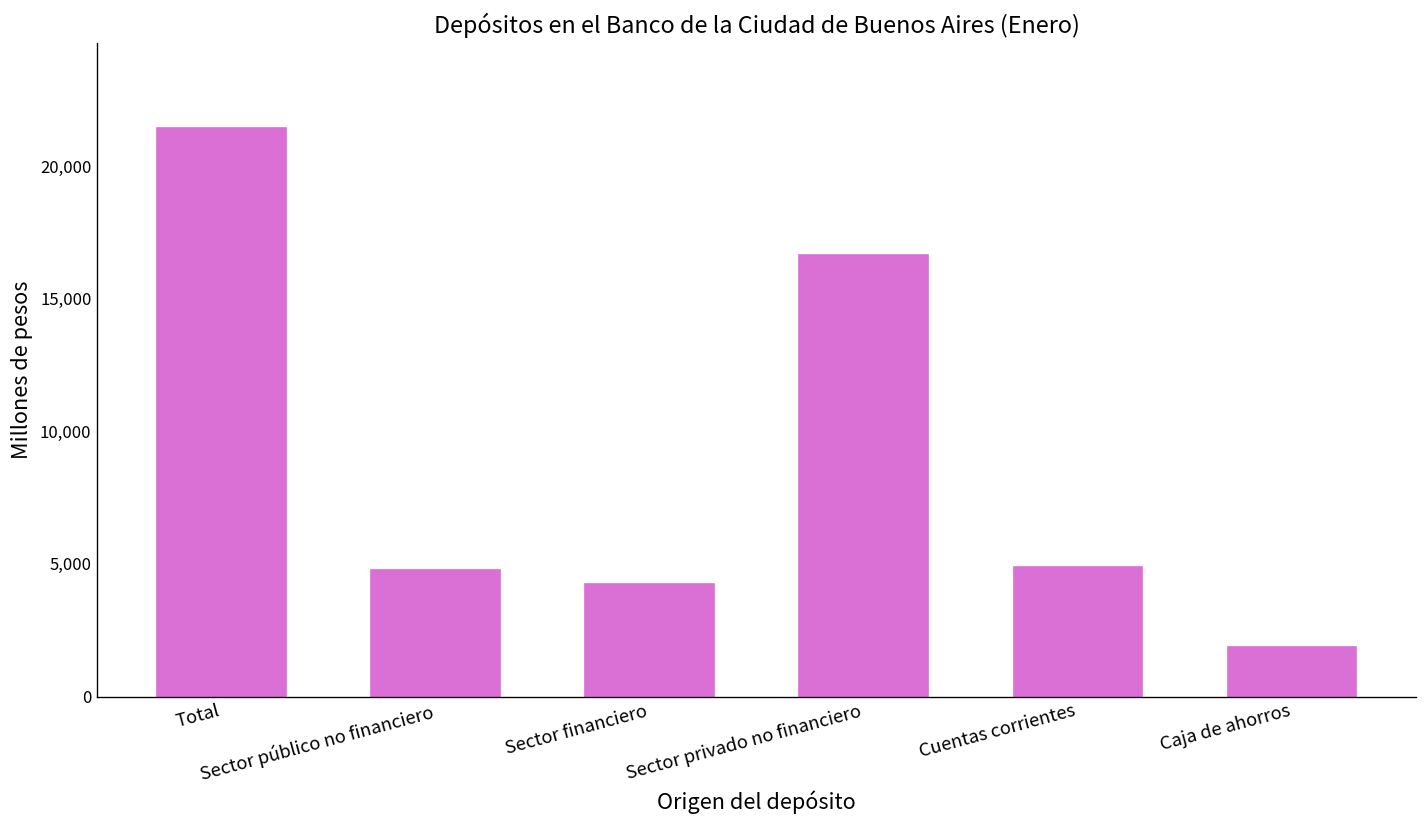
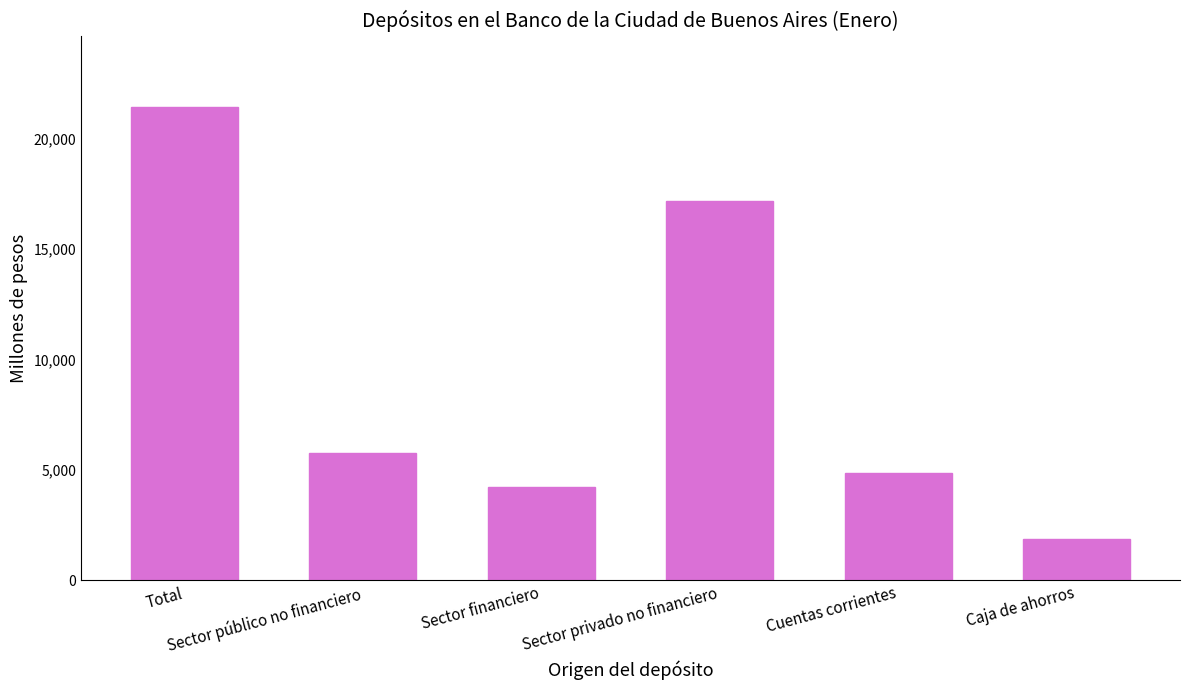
  {
    "Total": "21,400",
-   "Sector público no financiero": "4,800",
+   "Sector público no financiero": "5,700",
    "Sector financiero": "4,200",
-   "Sector privado no financiero": "16,700",
+   "Sector privado no financiero": "17,200",
    "Cuentas corrientes": "4,900",
    "Caja de ahorros": "1,900"
  }
